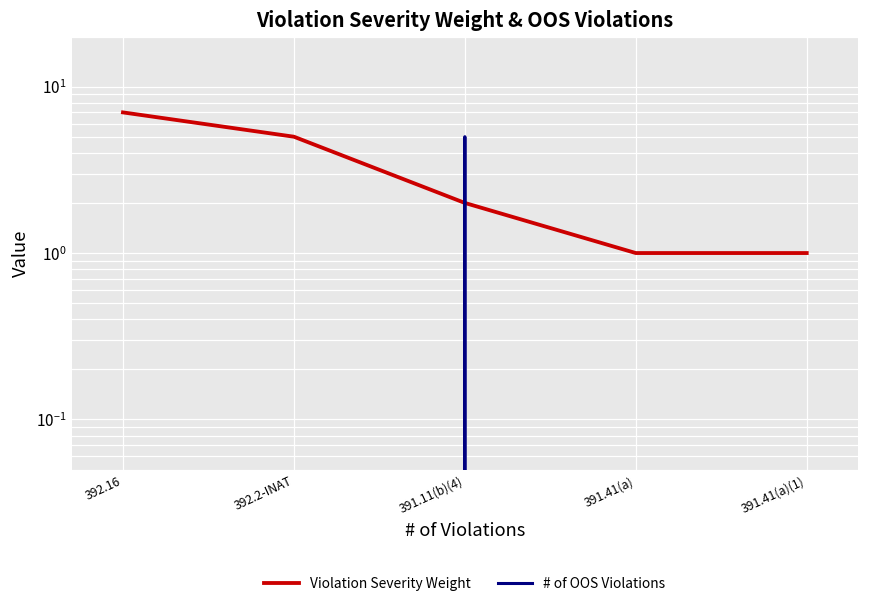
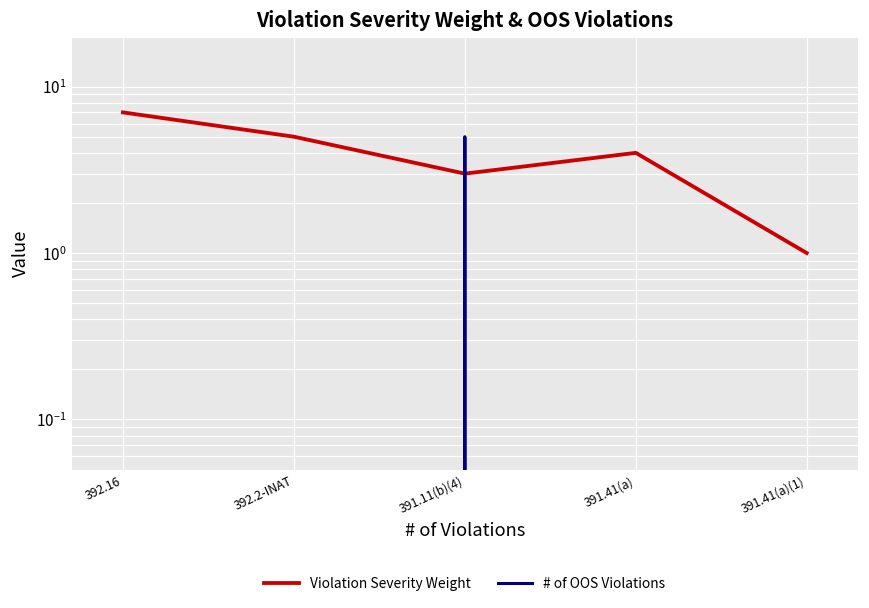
  {
    "Violation Severity Weight": {
      "392.16": 7,
      "392.2-INAT": 5,
-     "391.11(b)(4)": 2,
-     "391.41(a)": 1,
+     "391.11(b)(4)": 3,
+     "391.41(a)": 4,
      "391.41(a)(1)": 1
    },
    "# of OOS Violations": {
      "391.11(b)(4)": 5
    }
  }
